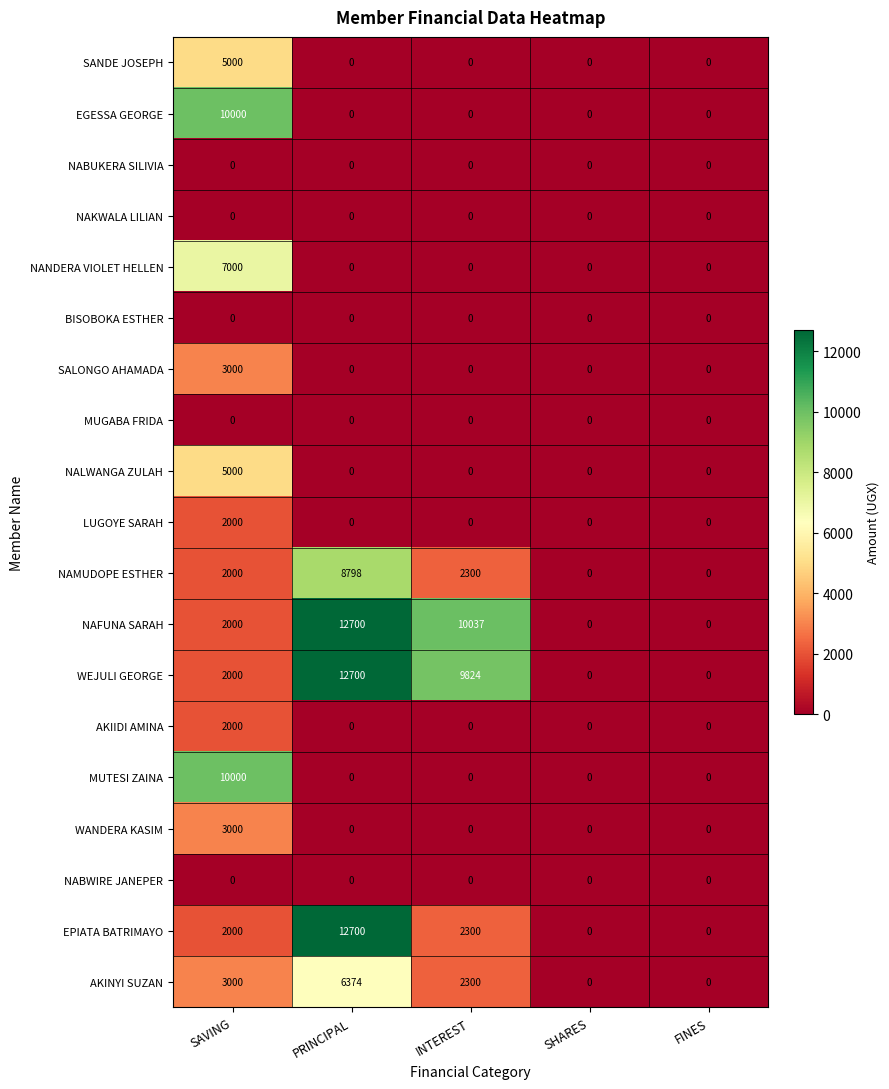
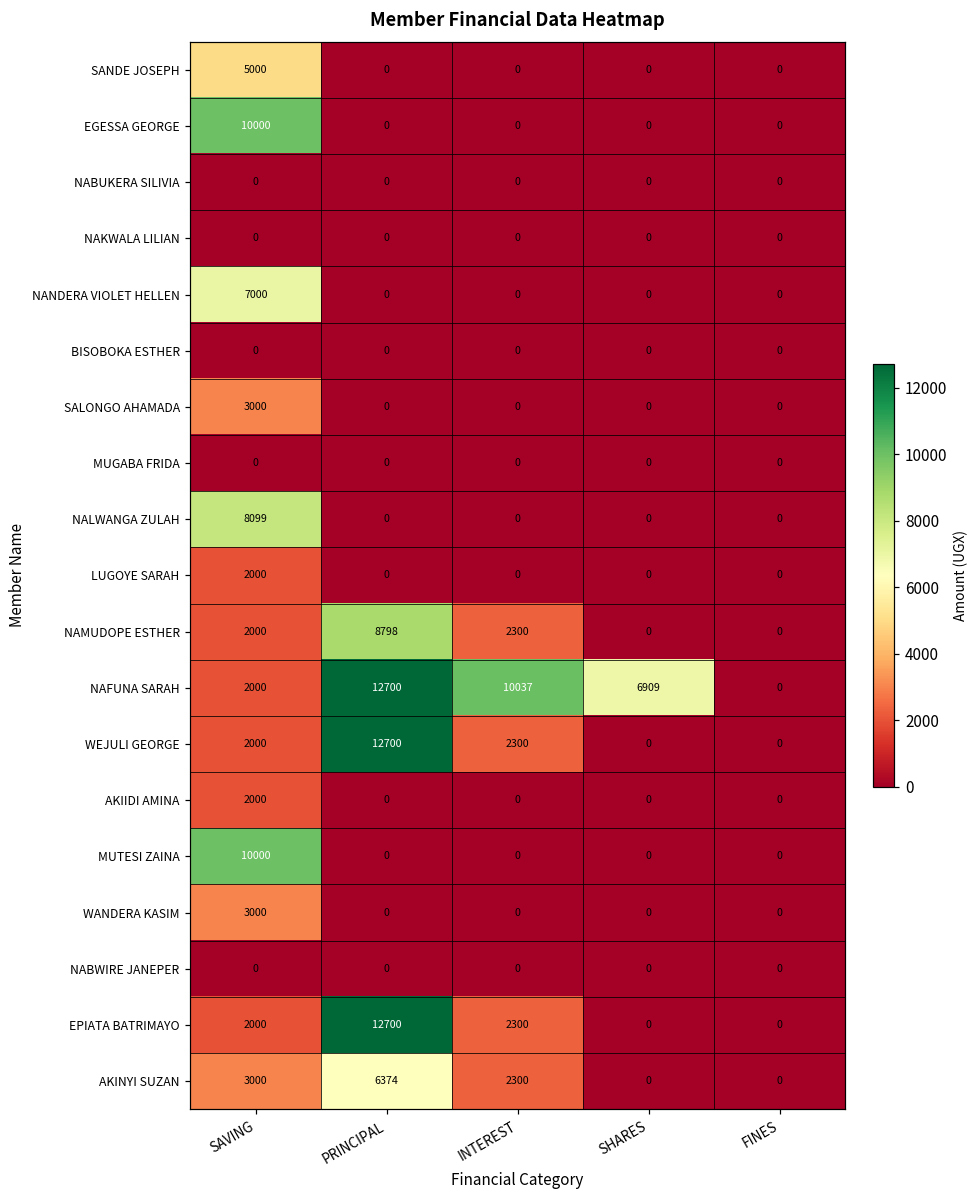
  {
    "SANDE JOSEPH": {
      "SAVING": 5000,
      "PRINCIPAL": 0,
      "INTEREST": 0,
      "SHARES": 0,
      "FINES": 0
    },
    "EGESSA GEORGE": {
      "SAVING": 10000,
      "PRINCIPAL": 0,
      "INTEREST": 0,
      "SHARES": 0,
      "FINES": 0
    },
    "NABUKERA SILIVIA": {
      "SAVING": 0,
      "PRINCIPAL": 0,
      "INTEREST": 0,
      "SHARES": 0,
      "FINES": 0
    },
    "NAKWALA LILIAN": {
      "SAVING": 0,
      "PRINCIPAL": 0,
      "INTEREST": 0,
      "SHARES": 0,
      "FINES": 0
    },
    "NANDERA VIOLET HELLEN": {
      "SAVING": 7000,
      "PRINCIPAL": 0,
      "INTEREST": 0,
      "SHARES": 0,
      "FINES": 0
    },
    "BISOBOKA ESTHER": {
      "SAVING": 0,
      "PRINCIPAL": 0,
      "INTEREST": 0,
      "SHARES": 0,
      "FINES": 0
    },
    "SALONGO AHAMADA": {
      "SAVING": 3000,
      "PRINCIPAL": 0,
      "INTEREST": 0,
      "SHARES": 0,
      "FINES": 0
    },
    "MUGABA FRIDA": {
      "SAVING": 0,
      "PRINCIPAL": 0,
      "INTEREST": 0,
      "SHARES": 0,
      "FINES": 0
    },
    "NALWANGA ZULAH": {
-     "SAVING": 5000,
+     "SAVING": 8099,
      "PRINCIPAL": 0,
      "INTEREST": 0,
      "SHARES": 0,
      "FINES": 0
    },
    "LUGOYE SARAH": {
      "SAVING": 2000,
      "PRINCIPAL": 0,
      "INTEREST": 0,
      "SHARES": 0,
      "FINES": 0
    },
    "NAMUDOPE ESTHER": {
      "SAVING": 2000,
      "PRINCIPAL": 8798,
      "INTEREST": 2300,
      "SHARES": 0,
      "FINES": 0
    },
    "NAFUNA SARAH": {
      "SAVING": 2000,
      "PRINCIPAL": 12700,
      "INTEREST": 10037,
-     "SHARES": 0,
+     "SHARES": 6909,
      "FINES": 0
    },
    "WEJULI GEORGE": {
      "SAVING": 2000,
      "PRINCIPAL": 12700,
-     "INTEREST": 9824,
+     "INTEREST": 2300,
      "SHARES": 0,
      "FINES": 0
    },
    "AKIIDI AMINA": {
      "SAVING": 2000,
      "PRINCIPAL": 0,
      "INTEREST": 0,
      "SHARES": 0,
      "FINES": 0
    },
    "MUTESI ZAINA": {
      "SAVING": 10000,
      "PRINCIPAL": 0,
      "INTEREST": 0,
      "SHARES": 0,
      "FINES": 0
    },
    "WANDERA KASIM": {
      "SAVING": 3000,
      "PRINCIPAL": 0,
      "INTEREST": 0,
      "SHARES": 0,
      "FINES": 0
    },
    "NABWIRE JANEPER": {
      "SAVING": 0,
      "PRINCIPAL": 0,
      "INTEREST": 0,
      "SHARES": 0,
      "FINES": 0
    },
    "EPIATA BATRIMAYO": {
      "SAVING": 2000,
      "PRINCIPAL": 12700,
      "INTEREST": 2300,
      "SHARES": 0,
      "FINES": 0
    },
    "AKINYI SUZAN": {
      "SAVING": 3000,
      "PRINCIPAL": 6374,
      "INTEREST": 2300,
      "SHARES": 0,
      "FINES": 0
    }
  }
